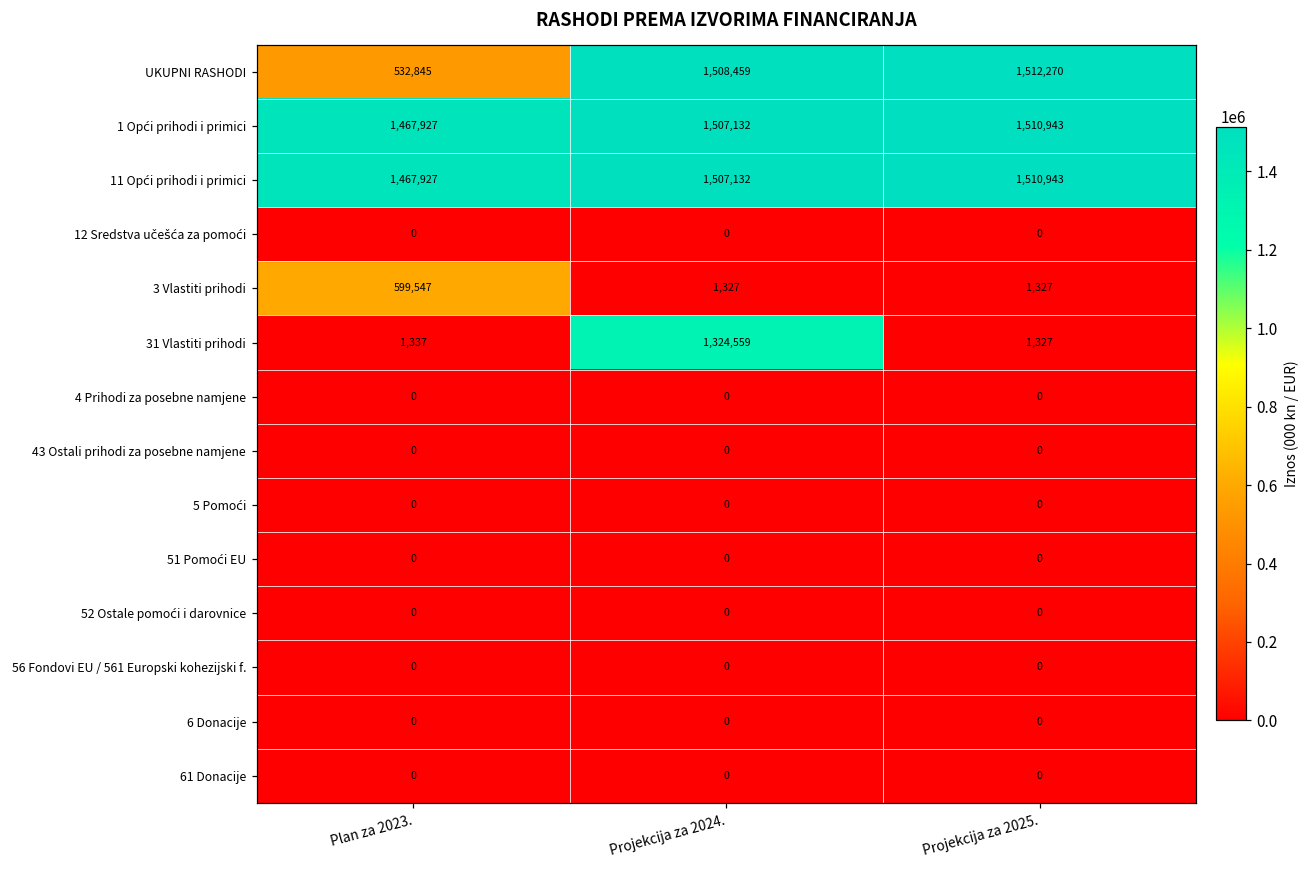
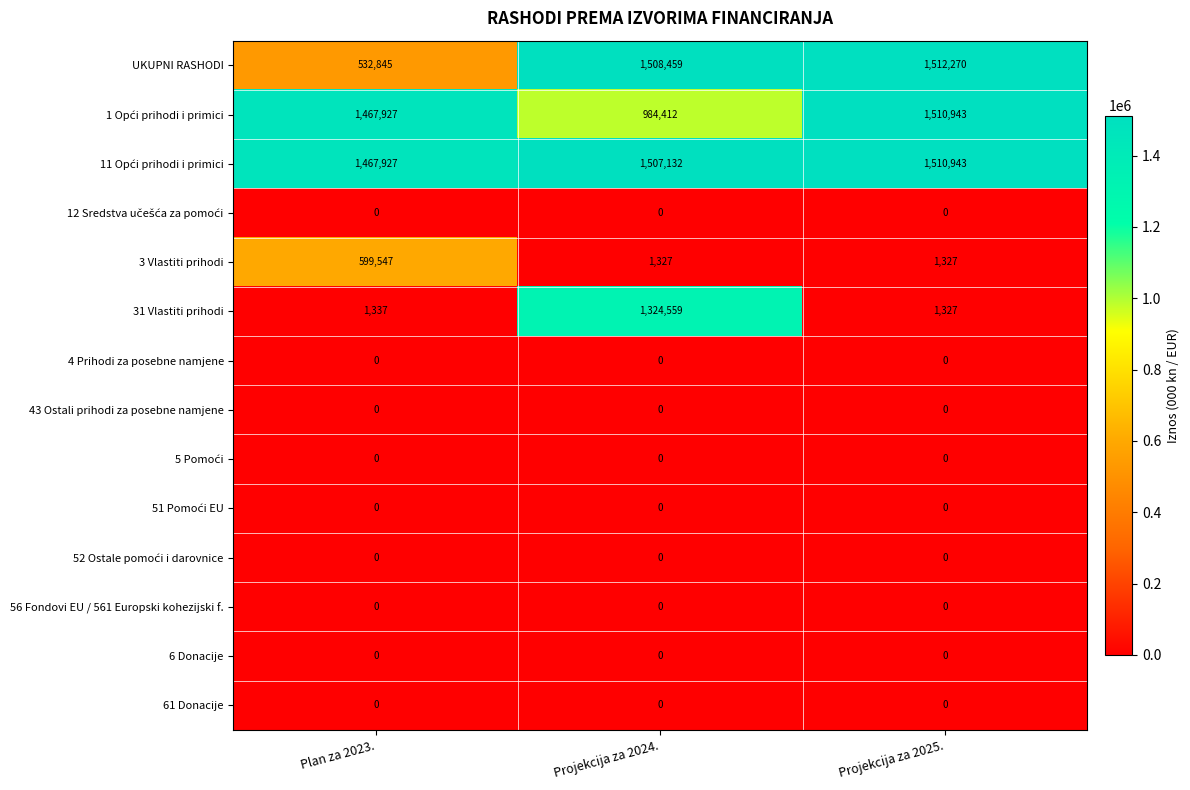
  {
    "UKUPNI RASHODI": {
      "Plan za 2023.": "532,845",
      "Projekcija za 2024.": "1,508,459",
      "Projekcija za 2025.": "1,512,270"
    },
    "1 Opći prihodi i primici": {
      "Plan za 2023.": "1,467,927",
-     "Projekcija za 2024.": "1,507,132",
+     "Projekcija za 2024.": "984,412",
      "Projekcija za 2025.": "1,510,943"
    },
    "11 Opći prihodi i primici": {
      "Plan za 2023.": "1,467,927",
      "Projekcija za 2024.": "1,507,132",
      "Projekcija za 2025.": "1,510,943"
    },
    "12 Sredstva učešća za pomoći": {
      "Plan za 2023.": "0",
      "Projekcija za 2024.": "0",
      "Projekcija za 2025.": "0"
    },
    "3 Vlastiti prihodi": {
      "Plan za 2023.": "599,547",
      "Projekcija za 2024.": "1,327",
      "Projekcija za 2025.": "1,327"
    },
    "31 Vlastiti prihodi": {
      "Plan za 2023.": "1,337",
      "Projekcija za 2024.": "1,324,559",
      "Projekcija za 2025.": "1,327"
    },
    "4 Prihodi za posebne namjene": {
      "Plan za 2023.": "0",
      "Projekcija za 2024.": "0",
      "Projekcija za 2025.": "0"
    },
    "43 Ostali prihodi za posebne namjene": {
      "Plan za 2023.": "0",
      "Projekcija za 2024.": "0",
      "Projekcija za 2025.": "0"
    },
    "5 Pomoći": {
      "Plan za 2023.": "0",
      "Projekcija za 2024.": "0",
      "Projekcija za 2025.": "0"
    },
    "51 Pomoći EU": {
      "Plan za 2023.": "0",
      "Projekcija za 2024.": "0",
      "Projekcija za 2025.": "0"
    },
    "52 Ostale pomoći i darovnice": {
      "Plan za 2023.": "0",
      "Projekcija za 2024.": "0",
      "Projekcija za 2025.": "0"
    },
    "56 Fondovi EU / 561 Europski kohezijski f.": {
      "Plan za 2023.": "0",
      "Projekcija za 2024.": "0",
      "Projekcija za 2025.": "0"
    },
    "6 Donacije": {
      "Plan za 2023.": "0",
      "Projekcija za 2024.": "0",
      "Projekcija za 2025.": "0"
    },
    "61 Donacije": {
      "Plan za 2023.": "0",
      "Projekcija za 2024.": "0",
      "Projekcija za 2025.": "0"
    }
  }
